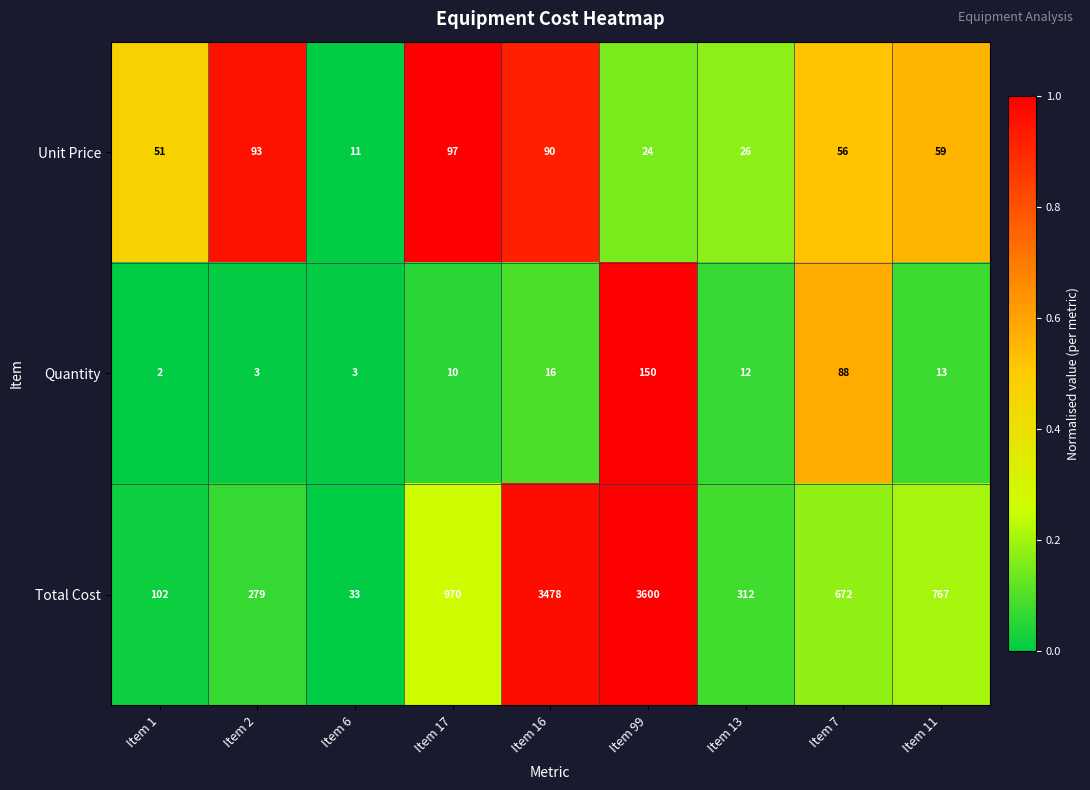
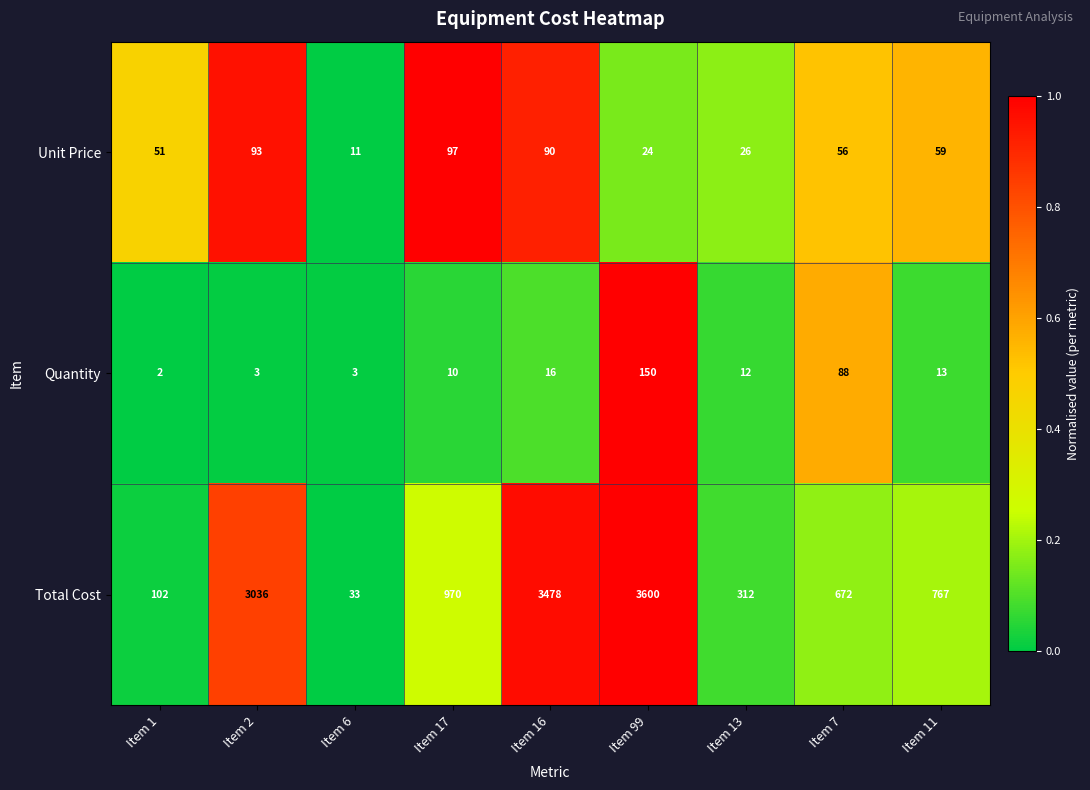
  {
    "Unit Price": {
      "Item 1": 51,
      "Item 2": 93,
      "Item 6": 11,
      "Item 17": 97,
      "Item 16": 90,
      "Item 99": 24,
      "Item 13": 26,
      "Item 7": 56,
      "Item 11": 59
    },
    "Quantity": {
      "Item 1": 2,
      "Item 2": 3,
      "Item 6": 3,
      "Item 17": 10,
      "Item 16": 16,
      "Item 99": 150,
      "Item 13": 12,
      "Item 7": 88,
      "Item 11": 13
    },
    "Total Cost": {
      "Item 1": 102,
-     "Item 2": 279,
+     "Item 2": 3036,
      "Item 6": 33,
      "Item 17": 970,
      "Item 16": 3478,
      "Item 99": 3600,
      "Item 13": 312,
      "Item 7": 672,
      "Item 11": 767
    }
  }
